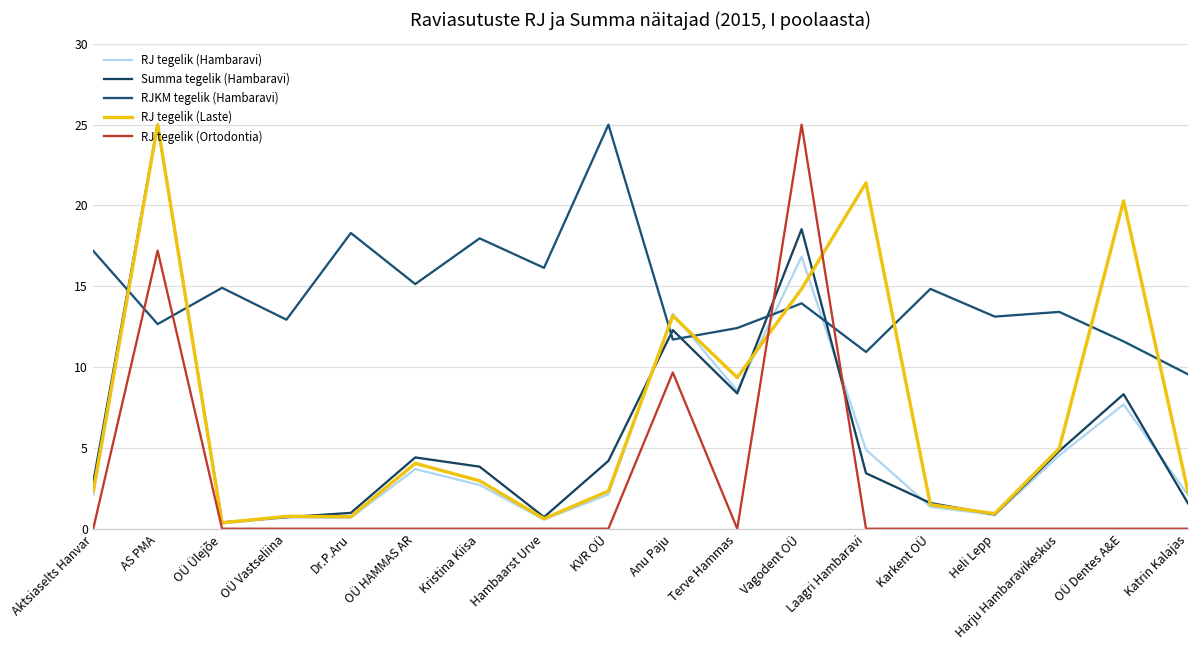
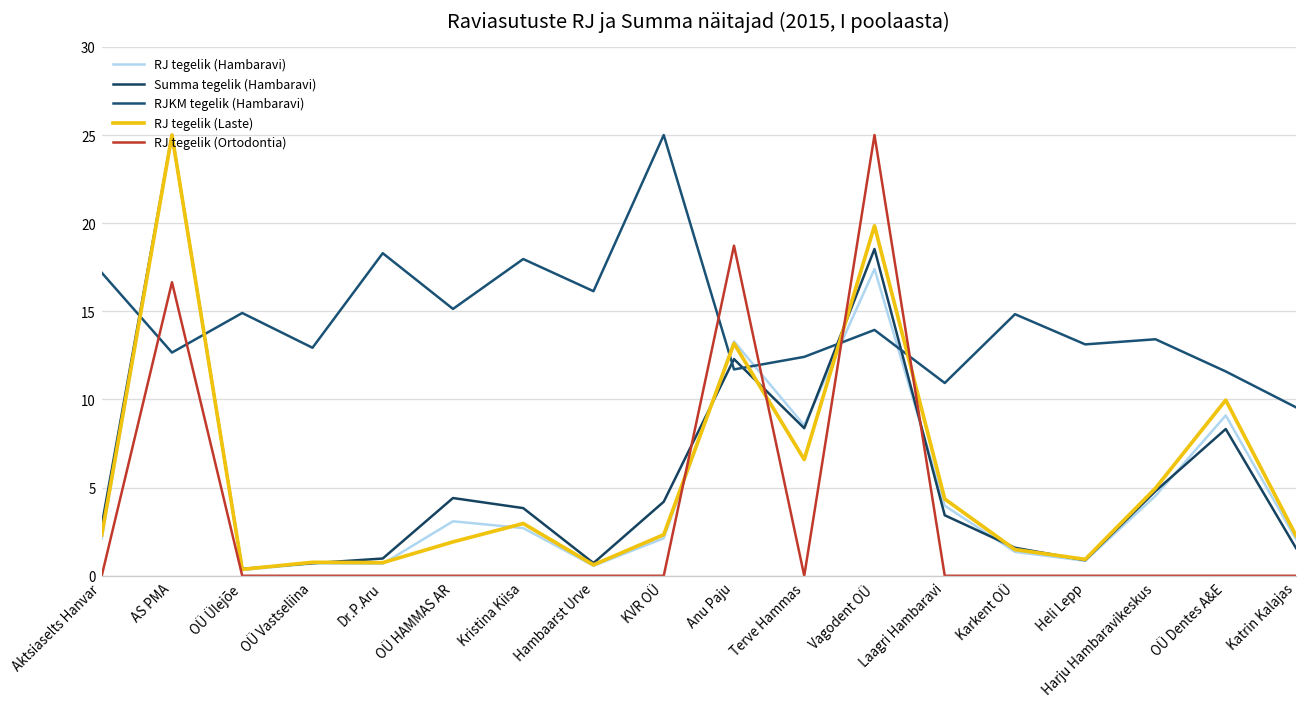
  {
    "RJ tegelik (Hambaravi)": {
      "Aktsiaselts Hanvar": 2.1,
-     "OÜ HAMMAS AR": 3.7,
+     "OÜ HAMMAS AR": 3.1,
      "Kristina Kiisa": 2.7,
      "KVR OÜ": 2.1,
-     "Vagodent OÜ": 16.8,
-     "Laagri Hambaravi": 4.9,
+     "Vagodent OÜ": 17.4,
+     "Laagri Hambaravi": 4.0,
      "Harju Hambaravikeskus": 4.5,
-     "OÜ Dentes A&E": 7.7,
+     "OÜ Dentes A&E": 9.1,
      "Katrin Kalajas": 2.1
    },
    "RJ tegelik (Laste)": {
      "Aktsiaselts Hanvar": 2.3,
-     "OÜ HAMMAS AR": 4.0,
+     "OÜ HAMMAS AR": 1.9,
      "Kristina Kiisa": 3.0,
      "KVR OÜ": 2.3,
-     "Terve Hammas": 9.4,
-     "Vagodent OÜ": 14.8,
-     "Laagri Hambaravi": 21.4,
-     "OÜ Dentes A&E": 20.3,
+     "Terve Hammas": 6.6,
+     "Vagodent OÜ": 19.8,
+     "Laagri Hambaravi": 4.4,
+     "OÜ Dentes A&E": 10.0,
      "Katrin Kalajas": 2.3
    },
    "RJ tegelik (Ortodontia)": {
      "Aktsiaselts Hanvar": 0.0,
-     "AS PMA": 17.2,
+     "AS PMA": 16.6,
      "OÜ Ülejõe": 0.0,
      "OÜ Vastseliina": 0.0,
      "Dr.P.Aru": 0.0,
      "OÜ HAMMAS AR": 0.0,
      "Kristina Kiisa": 0.0,
      "Hambaarst Urve": 0.0,
      "KVR OÜ": 0.0,
-     "Anu Paju": 9.7,
+     "Anu Paju": 18.7,
      "Terve Hammas": 0.0,
      "Vagodent OÜ": 25.0,
      "Laagri Hambaravi": 0.0,
      "Karkent OÜ": 0.0,
      "Heli Lepp": 0.0,
      "Harju Hambaravikeskus": 0.0,
      "OÜ Dentes A&E": 0.0,
      "Katrin Kalajas": 0.0
    }
  }
